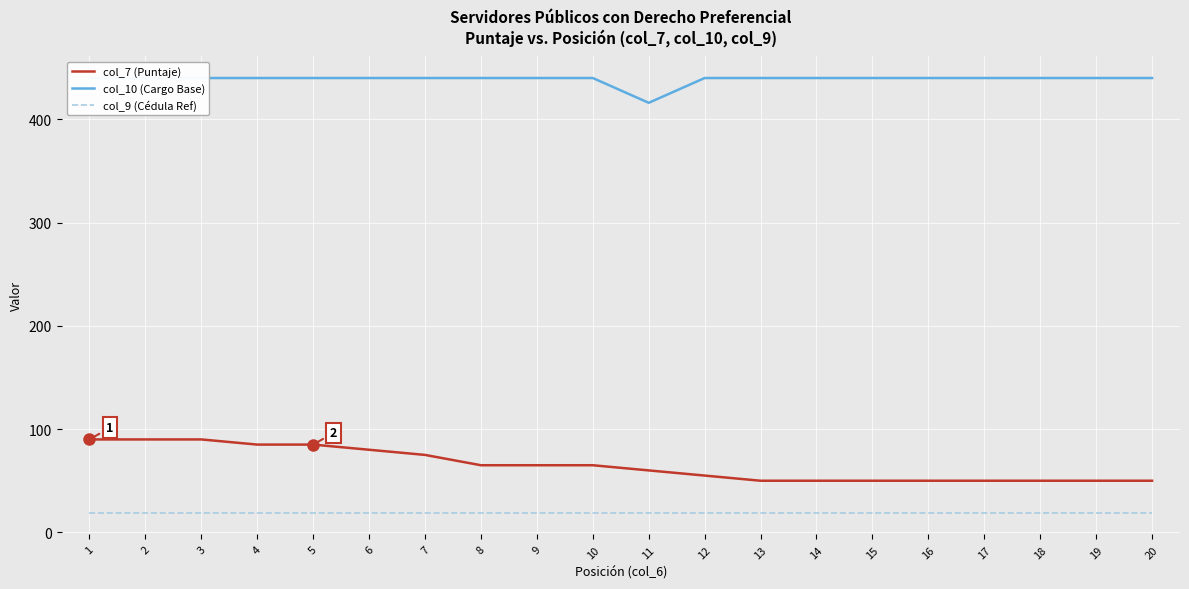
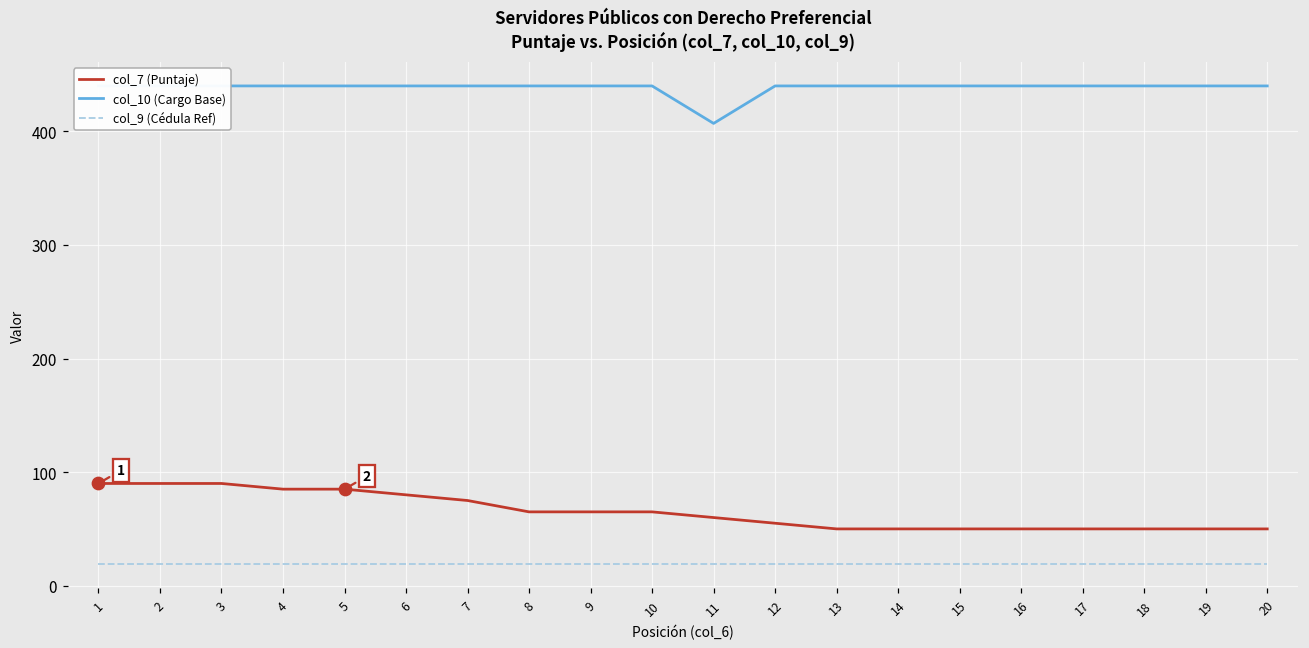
  {
    "col_10 (Cargo Base)": {
      "4": 440,
      "5": 440,
      "6": 440,
      "7": 440,
      "8": 440,
      "9": 440,
      "10": 440,
-     "11": 416,
+     "11": 407,
      "12": 440,
      "13": 440,
      "14": 440,
      "15": 440,
      "16": 440,
      "17": 440,
      "18": 440,
      "19": 440,
      "20": 440
    },
    "col_9 (Cédula Ref)": {
      "1": 19,
      "2": 19,
      "3": 19,
      "4": 19,
      "5": 19,
      "6": 19,
      "7": 19,
      "8": 19,
      "9": 19,
      "10": 19,
      "11": 19,
      "12": 19,
      "13": 19,
      "14": 19,
      "15": 19,
      "16": 19,
      "17": 19,
      "18": 19,
      "19": 19,
      "20": 19
    }
  }
